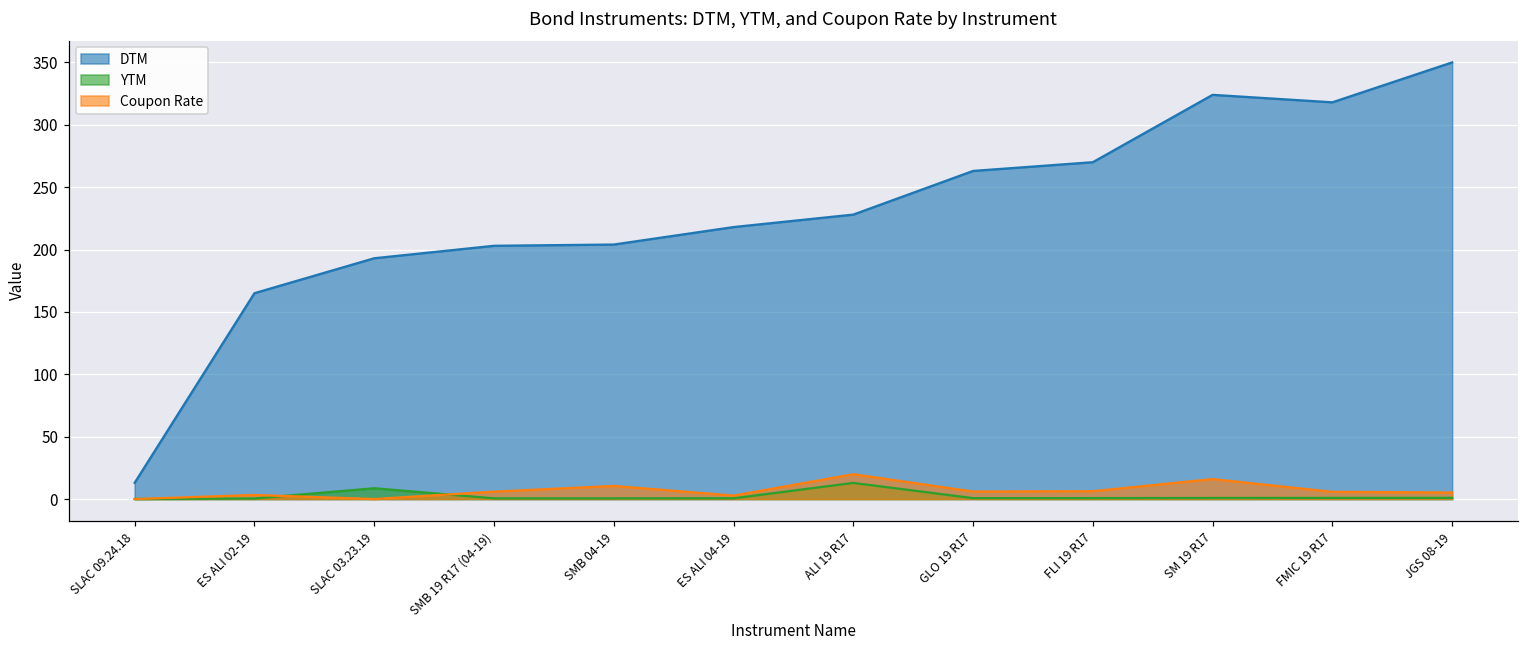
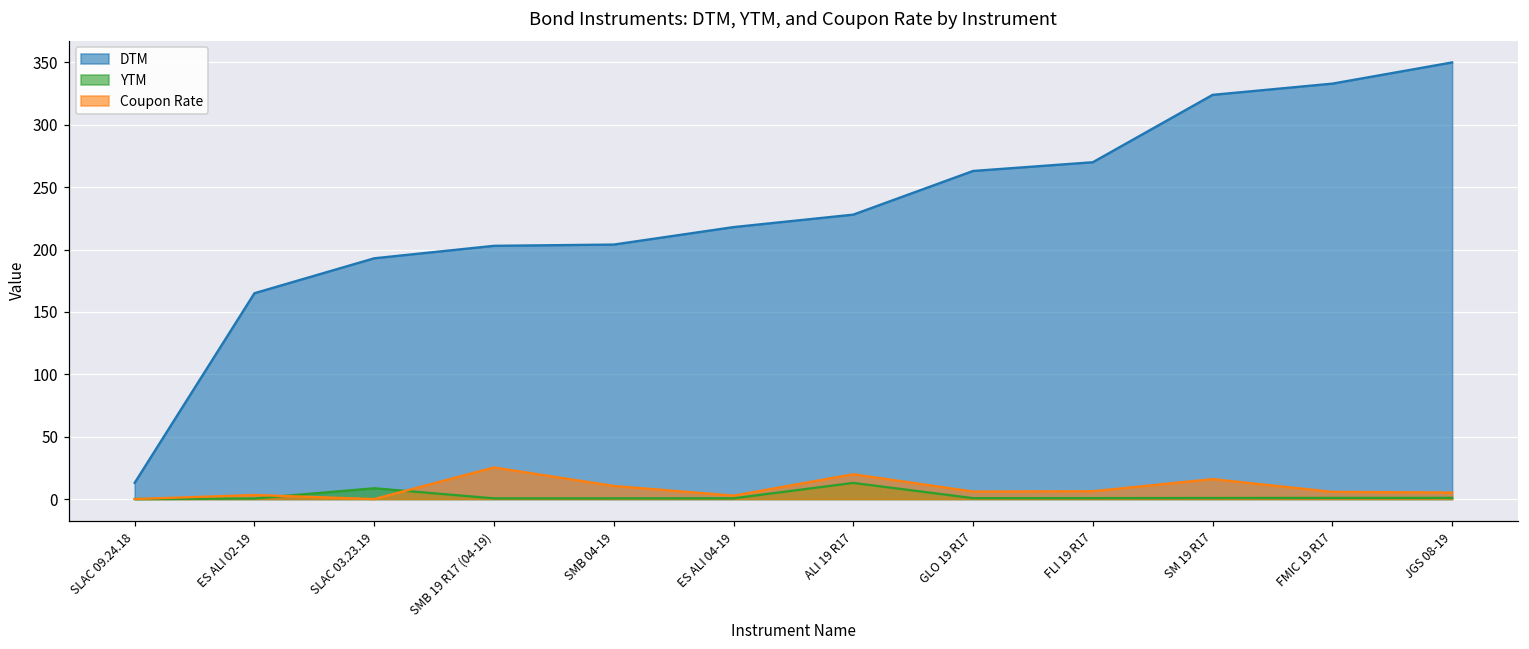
  {
    "DTM": {
      "SLAC 09.24.18": 13,
      "ES ALI 02-19": 165,
      "SLAC 03.23.19": 193,
      "SMB 19 R17 (04-19)": 203,
      "SMB 04-19": 204,
      "ES ALI 04-19": 218,
      "ALI 19 R17": 228,
      "GLO 19 R17": 263,
      "FLI 19 R17": 270,
      "SM 19 R17": 324,
-     "FMIC 19 R17": 318,
+     "FMIC 19 R17": 333,
      "JGS 08-19": 350
    },
    "YTM": {
      "ES ALI 02-19": 0,
      "SLAC 03.23.19": 9,
      "SMB 19 R17 (04-19)": 1,
      "SMB 04-19": 1,
      "ALI 19 R17": 13,
      "GLO 19 R17": 1,
      "FLI 19 R17": 1,
      "SM 19 R17": 1,
      "FMIC 19 R17": 1,
      "JGS 08-19": 1
    },
    "Coupon Rate": {
      "ES ALI 02-19": 3,
      "SLAC 03.23.19": 0,
-     "SMB 19 R17 (04-19)": 6,
+     "SMB 19 R17 (04-19)": 25,
      "SMB 04-19": 11,
      "ALI 19 R17": 20,
      "GLO 19 R17": 6,
      "FLI 19 R17": 6,
      "SM 19 R17": 16,
      "FMIC 19 R17": 6,
      "JGS 08-19": 5
    }
  }
